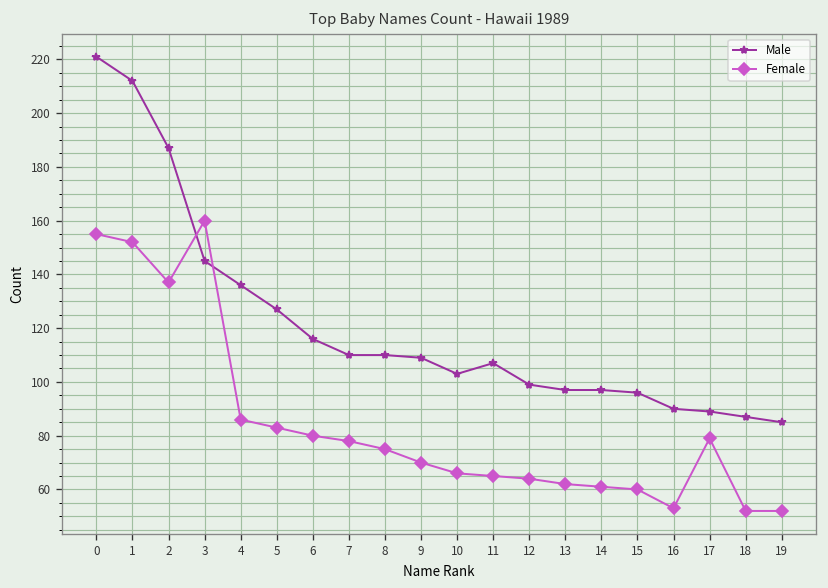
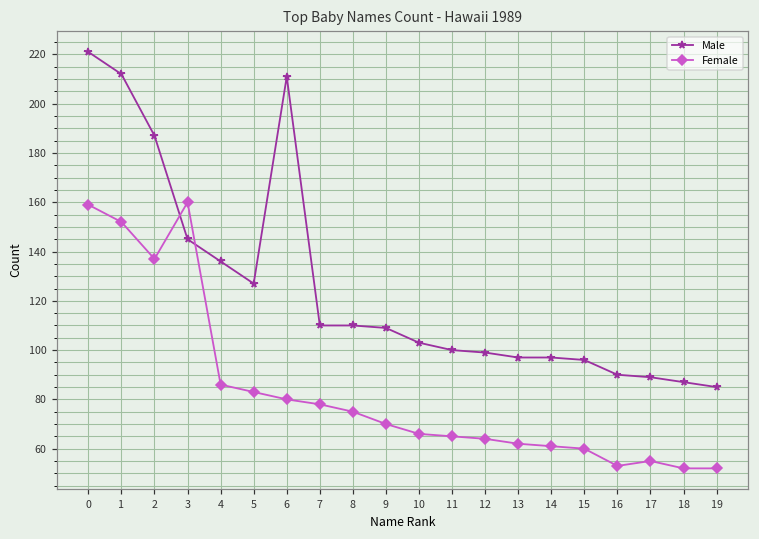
  {
    "Male": {
      "0": 221,
      "1": 212,
      "2": 187,
      "3": 145,
      "4": 136,
      "5": 127,
-     "6": 116,
+     "6": 211,
      "7": 110,
      "8": 110,
      "9": 109,
      "10": 103,
-     "11": 107,
+     "11": 100,
      "12": 99,
      "13": 97,
      "14": 97,
      "15": 96,
      "16": 90,
      "17": 89,
      "18": 87,
      "19": 85
    },
    "Female": {
-     "0": 155,
+     "0": 159,
      "1": 152,
      "2": 137,
      "3": 160,
      "4": 86,
      "5": 83,
      "6": 80,
      "7": 78,
      "8": 75,
      "9": 70,
      "10": 66,
      "11": 65,
      "12": 64,
      "13": 62,
      "14": 61,
      "15": 60,
      "16": 53,
-     "17": 79,
+     "17": 55,
      "18": 52,
      "19": 52
    }
  }
